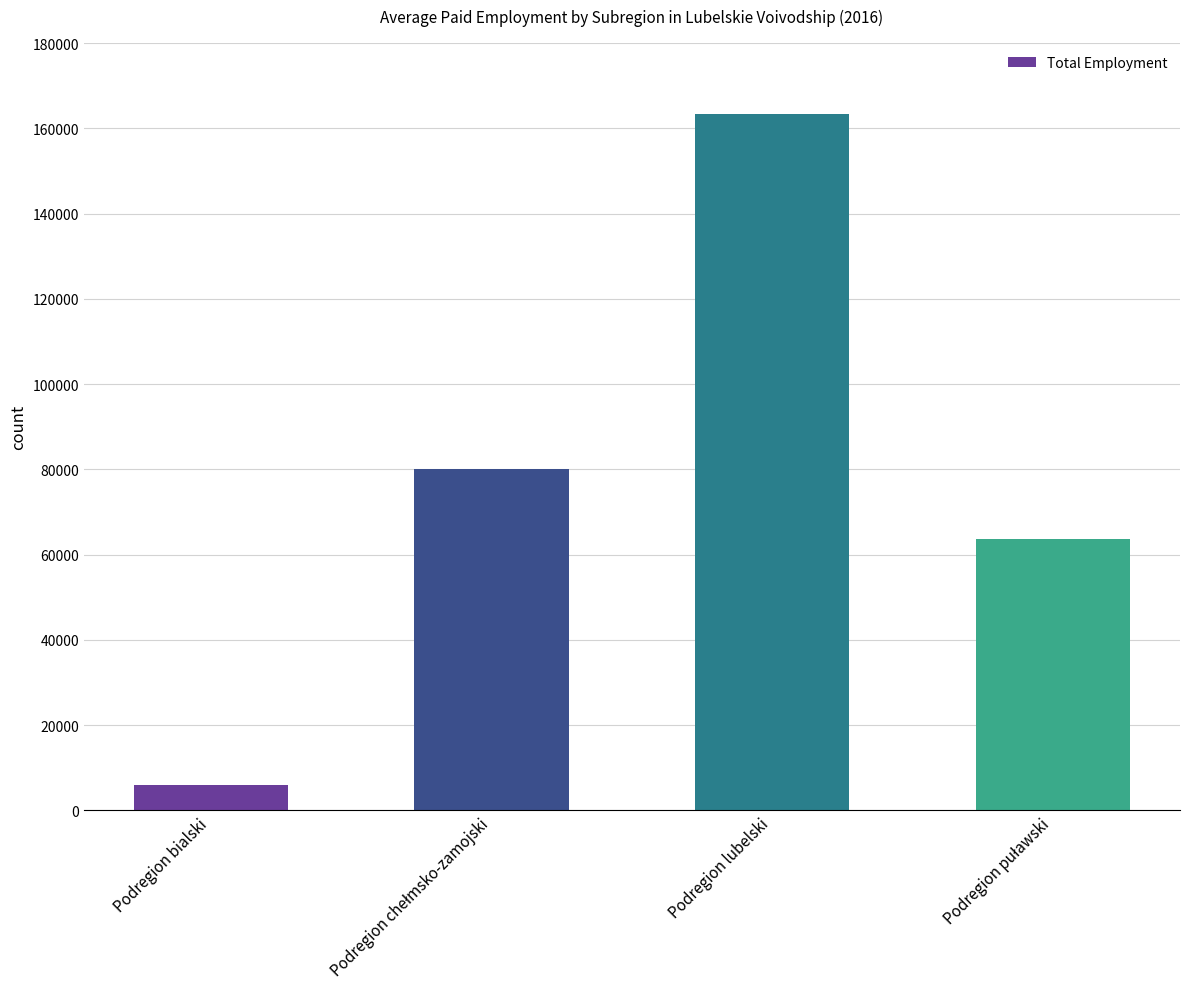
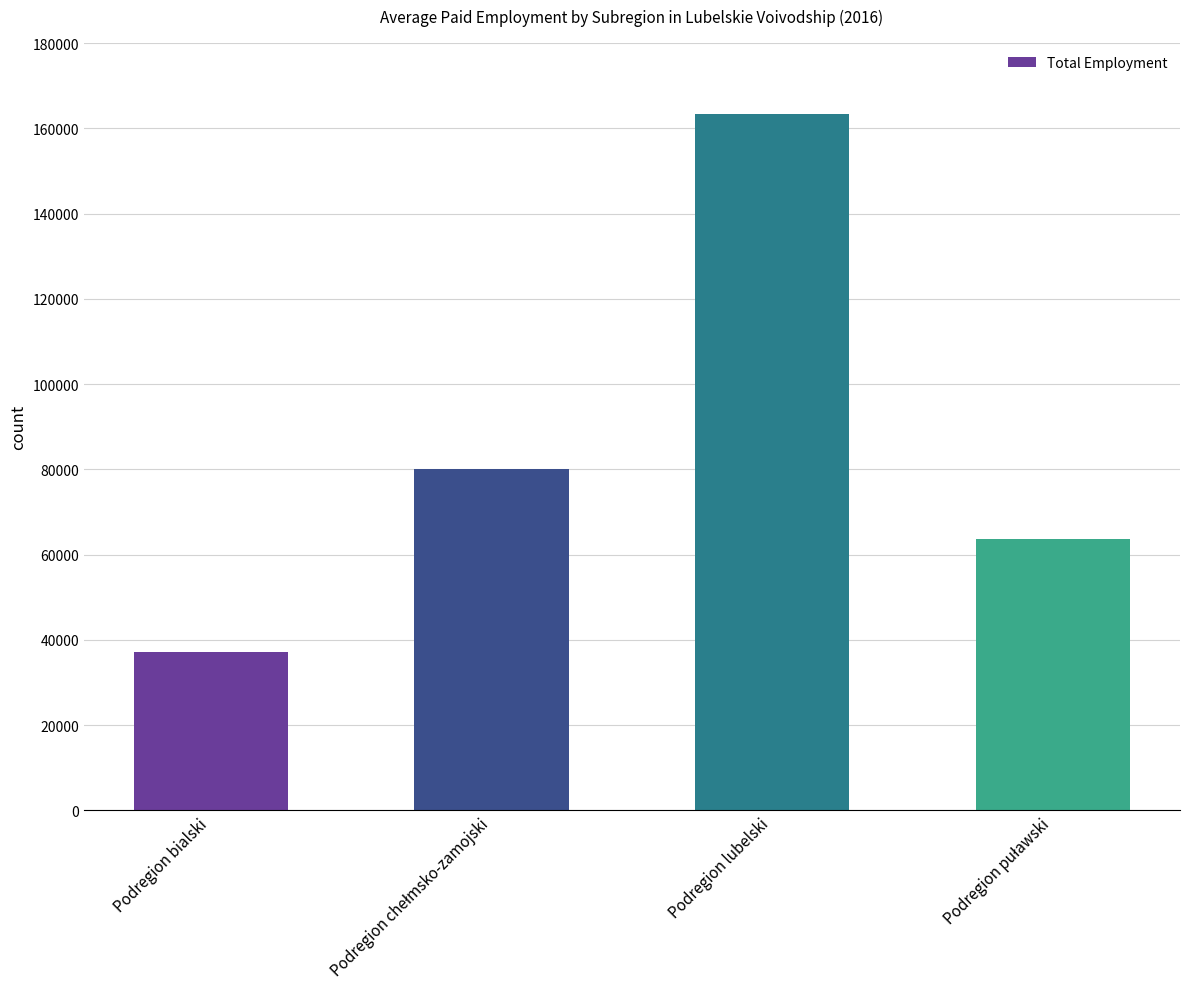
  {
-   "Podregion bialski": 6000,
+   "Podregion bialski": 37000,
    "Podregion chełmsko-zamojski": 80000,
    "Podregion lubelski": 163000,
    "Podregion puławski": 64000
  }
